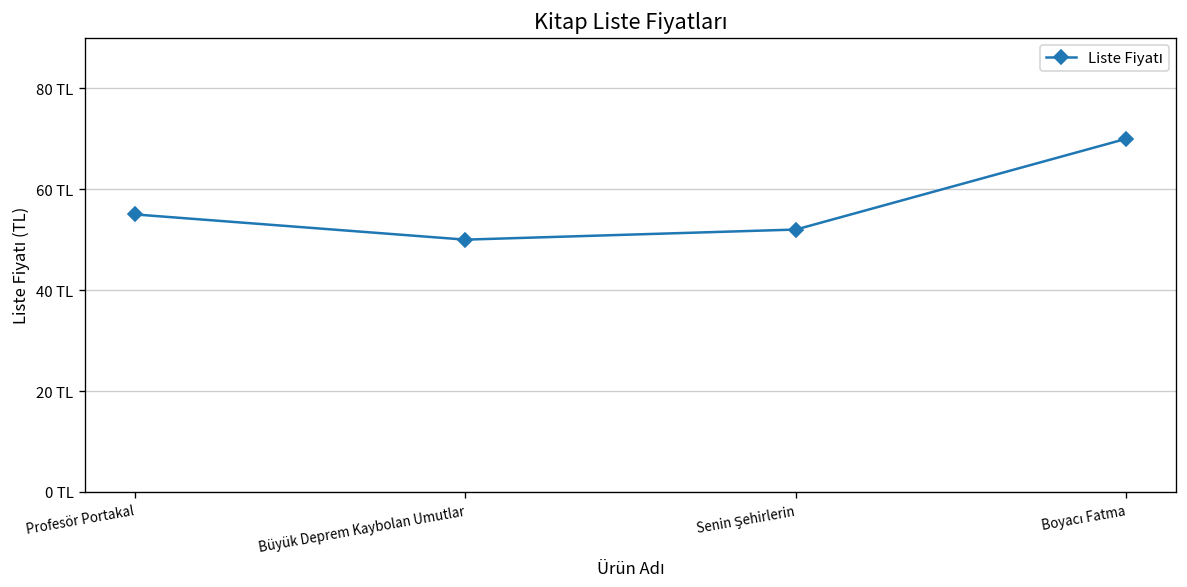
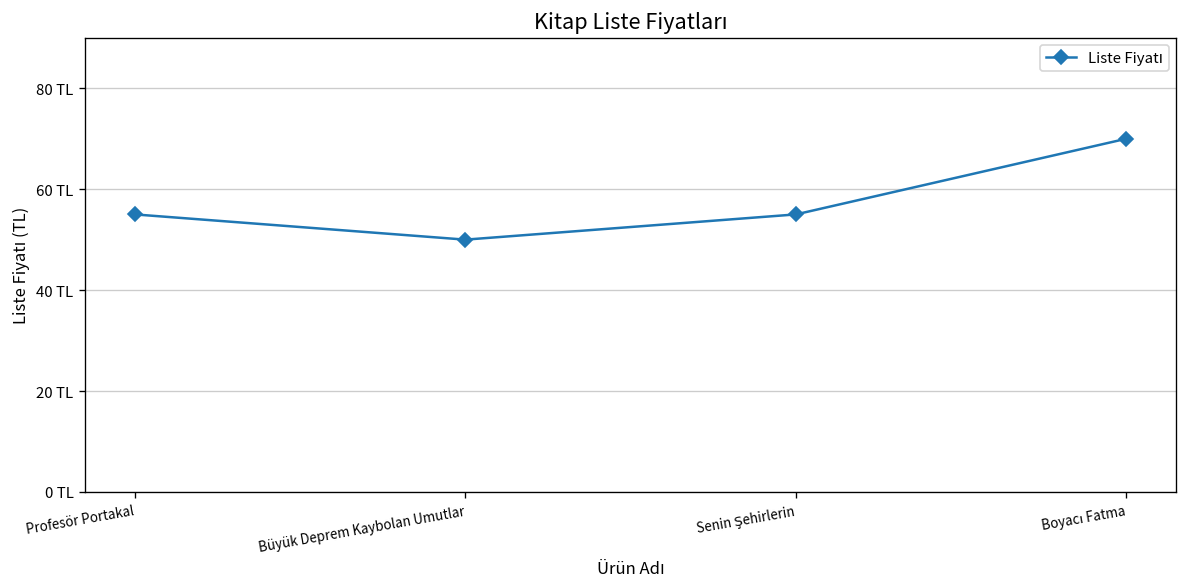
  {
    "Profesör Portakal": "55 TL",
    "Büyük Deprem Kaybolan Umutlar": "50 TL",
-   "Senin Şehirlerin": "52 TL",
+   "Senin Şehirlerin": "55 TL",
    "Boyacı Fatma": "70 TL"
  }
